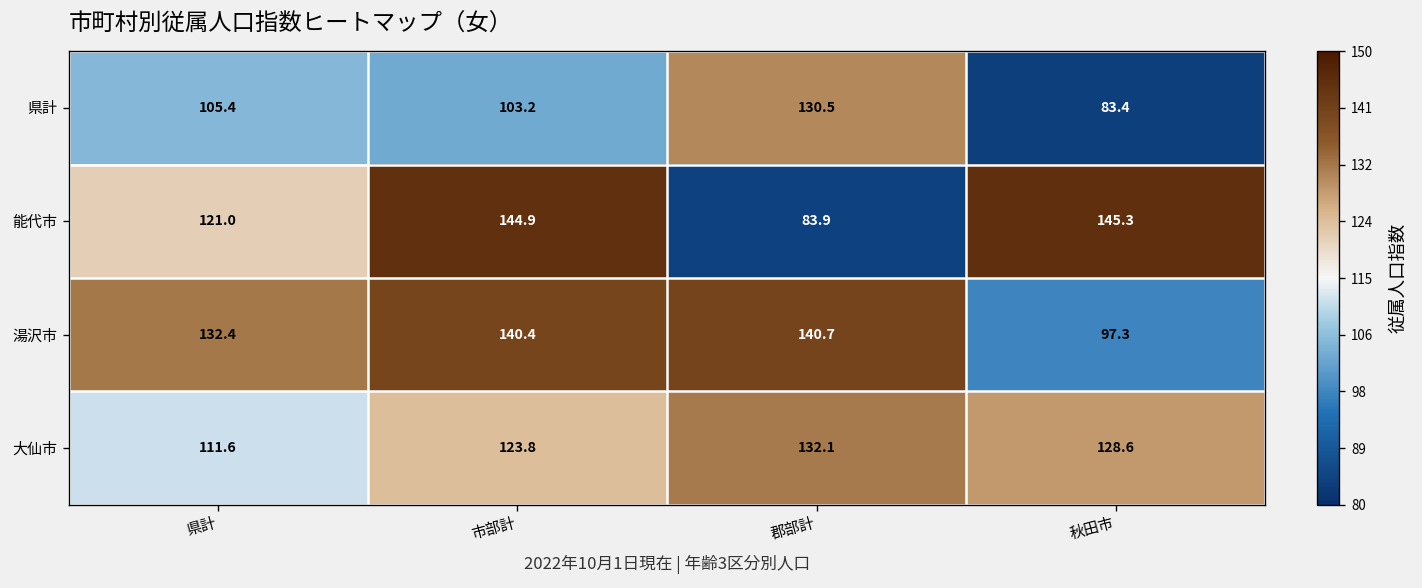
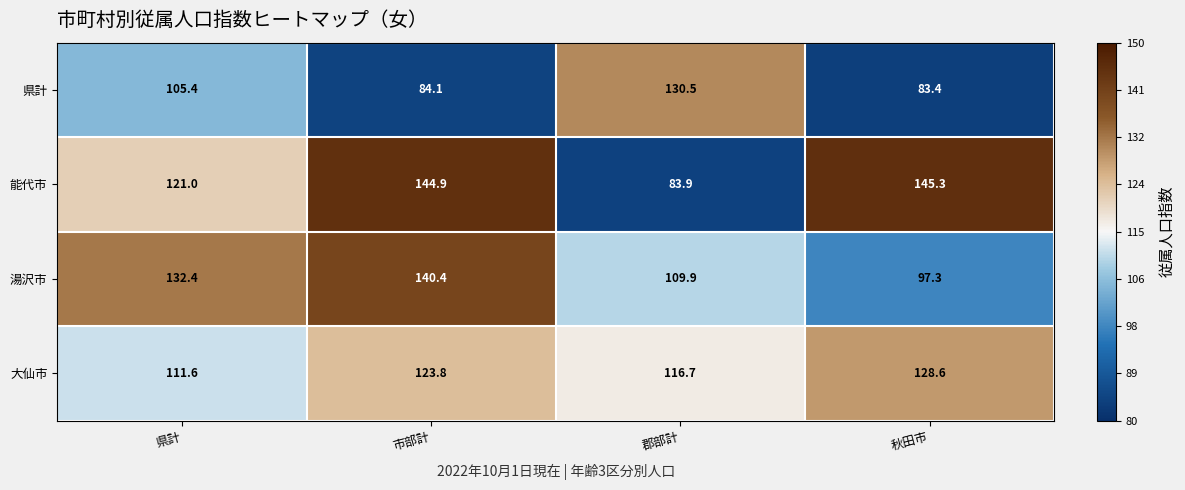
  {
    "県計": {
      "県計": 105.4,
-     "市部計": 103.2,
+     "市部計": 84.1,
      "郡部計": 130.5,
      "秋田市": 83.4
    },
    "能代市": {
      "県計": 121.0,
      "市部計": 144.9,
      "郡部計": 83.9,
      "秋田市": 145.3
    },
    "湯沢市": {
      "県計": 132.4,
      "市部計": 140.4,
-     "郡部計": 140.7,
+     "郡部計": 109.9,
      "秋田市": 97.3
    },
    "大仙市": {
      "県計": 111.6,
      "市部計": 123.8,
-     "郡部計": 132.1,
+     "郡部計": 116.7,
      "秋田市": 128.6
    }
  }
